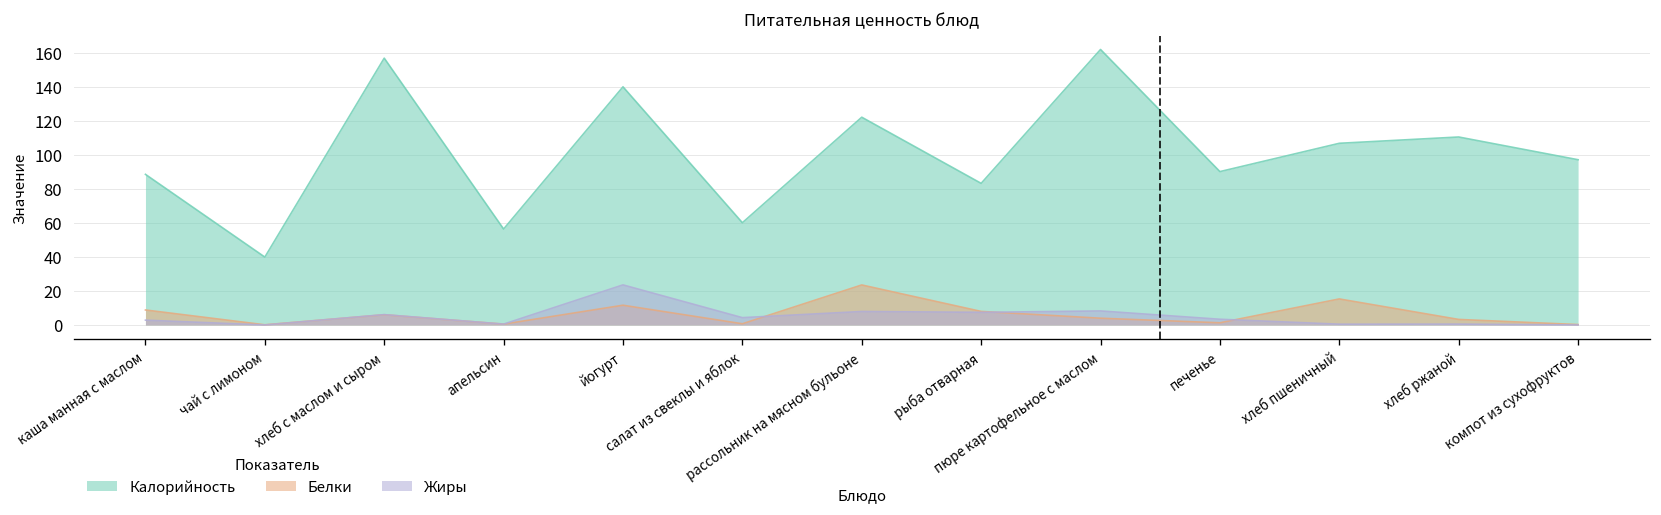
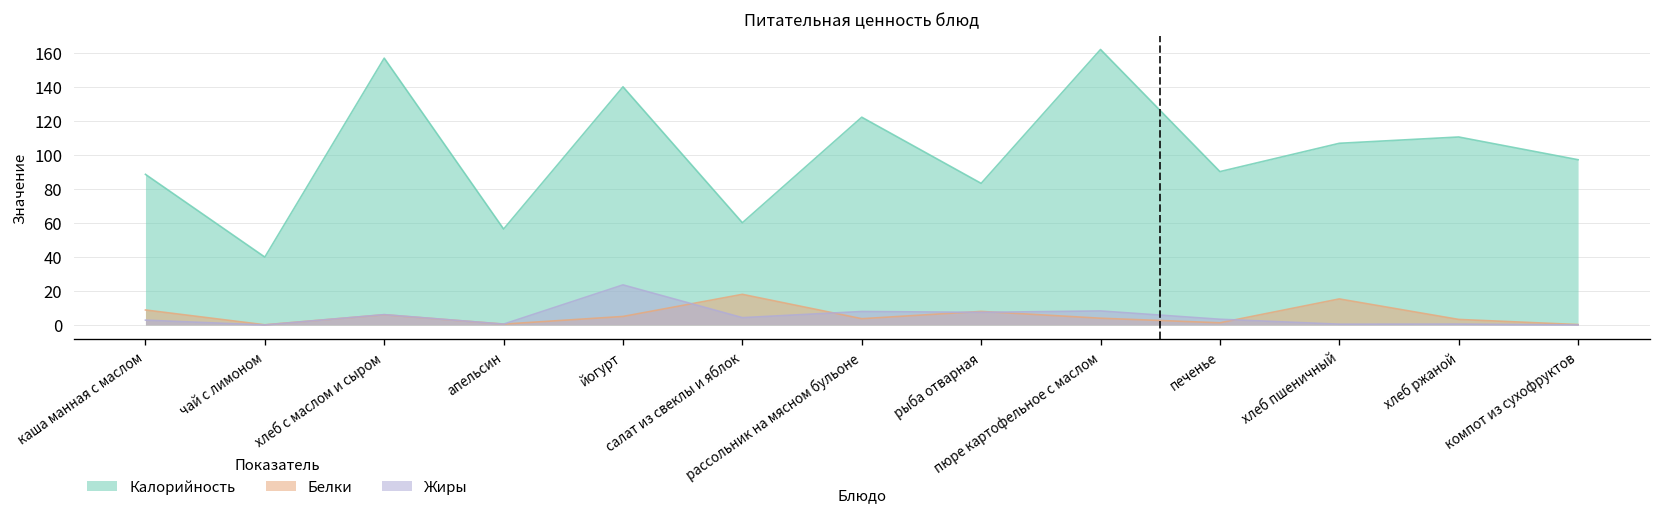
  {
    "Калорийность": {
      "каша манная с маслом": 89,
      "чай с лимоном": 40,
      "хлеб с маслом и сыром": 157,
      "апельсин": 56,
      "йогурт": 140,
      "салат из свеклы и яблок": 60,
      "рассольник на мясном бульоне": 122,
      "рыба отварная": 83,
      "пюре картофельное с маслом": 162,
      "печенье": 90,
      "хлеб пшеничный": 107,
      "хлеб ржаной": 111,
      "компот из сухофруктов": 97
    },
    "Белки": {
      "каша манная с маслом": 9,
-     "йогурт": 12,
-     "салат из свеклы и яблок": 1,
-     "рассольник на мясном бульоне": 24,
+     "йогурт": 5,
+     "салат из свеклы и яблок": 18,
+     "рассольник на мясном бульоне": 4,
      "пюре картофельное с маслом": 4,
      "печенье": 1,
      "хлеб пшеничный": 15,
      "хлеб ржаной": 3
    },
    "Жиры": {
      "каша манная с маслом": 3,
      "йогурт": 24,
      "салат из свеклы и яблок": 4,
      "рассольник на мясном бульоне": 8,
      "пюре картофельное с маслом": 8,
      "печенье": 3,
      "хлеб пшеничный": 0,
      "хлеб ржаной": 1
    }
  }
